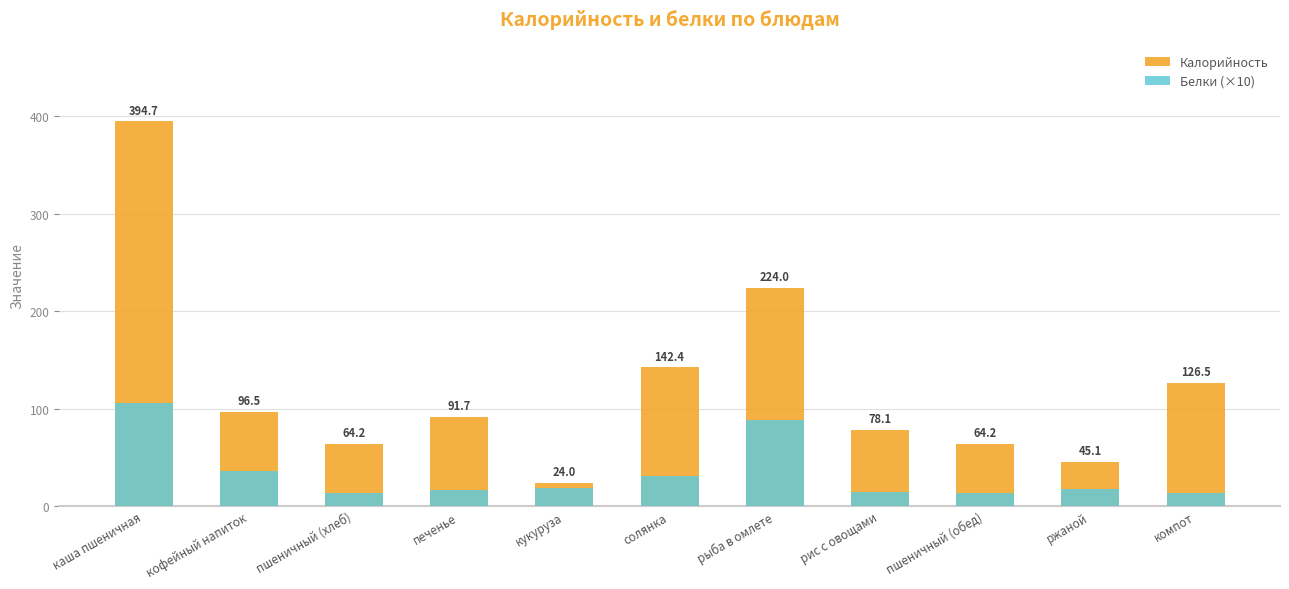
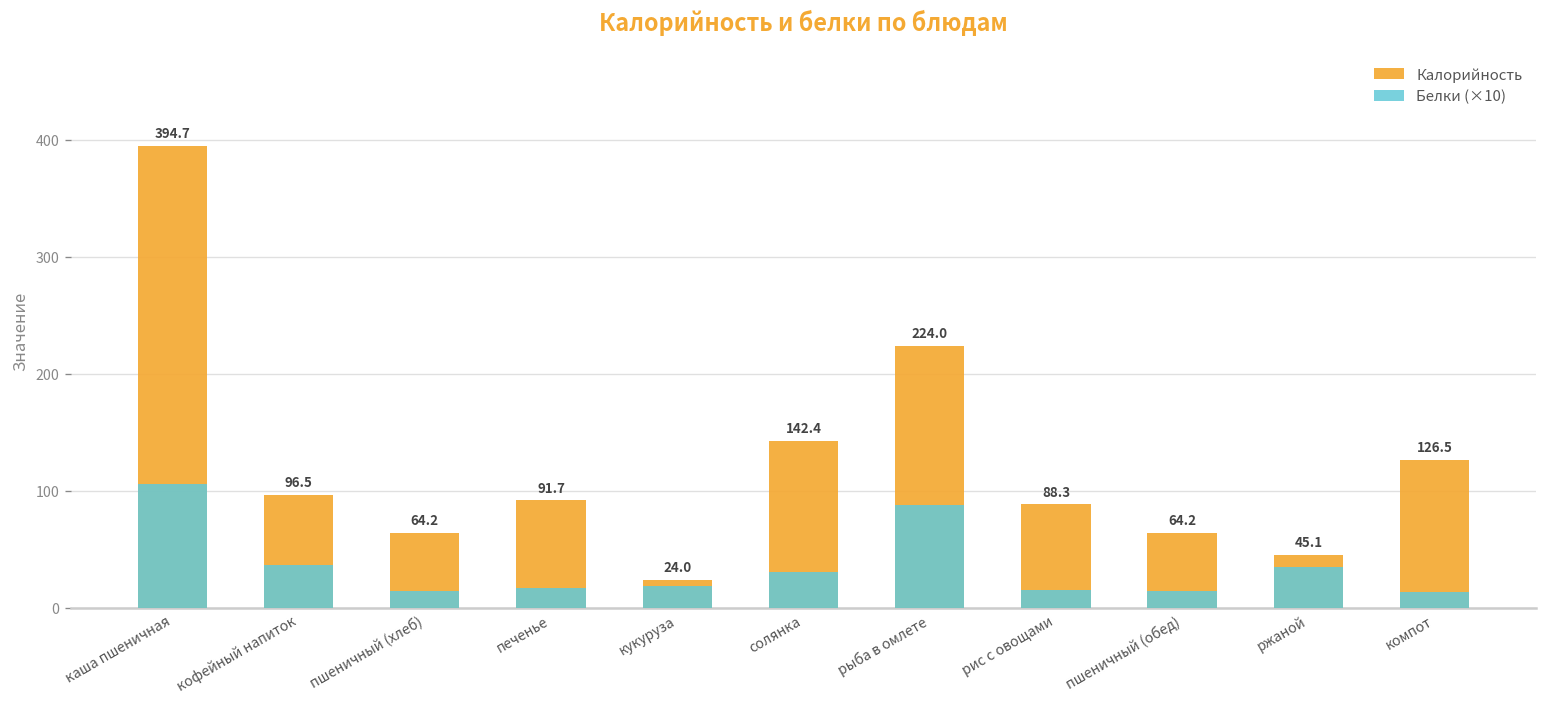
  {
    "Калорийность": {
      "каша пшеничная": 394.7,
      "кофейный напиток": 96.5,
      "пшеничный (хлеб)": 64.2,
      "печенье": 91.7,
      "кукуруза": 24.0,
      "солянка": 142.4,
      "рыба в омлете": 224.0,
-     "рис с овощами": 78.1,
+     "рис с овощами": 88.3,
      "пшеничный (обед)": 64.2,
      "ржаной": 45.1,
      "компот": 126.5
    },
    "Белки (×10)": {
-     "ржаной": 20
+     "ржаной": 40
    }
  }
